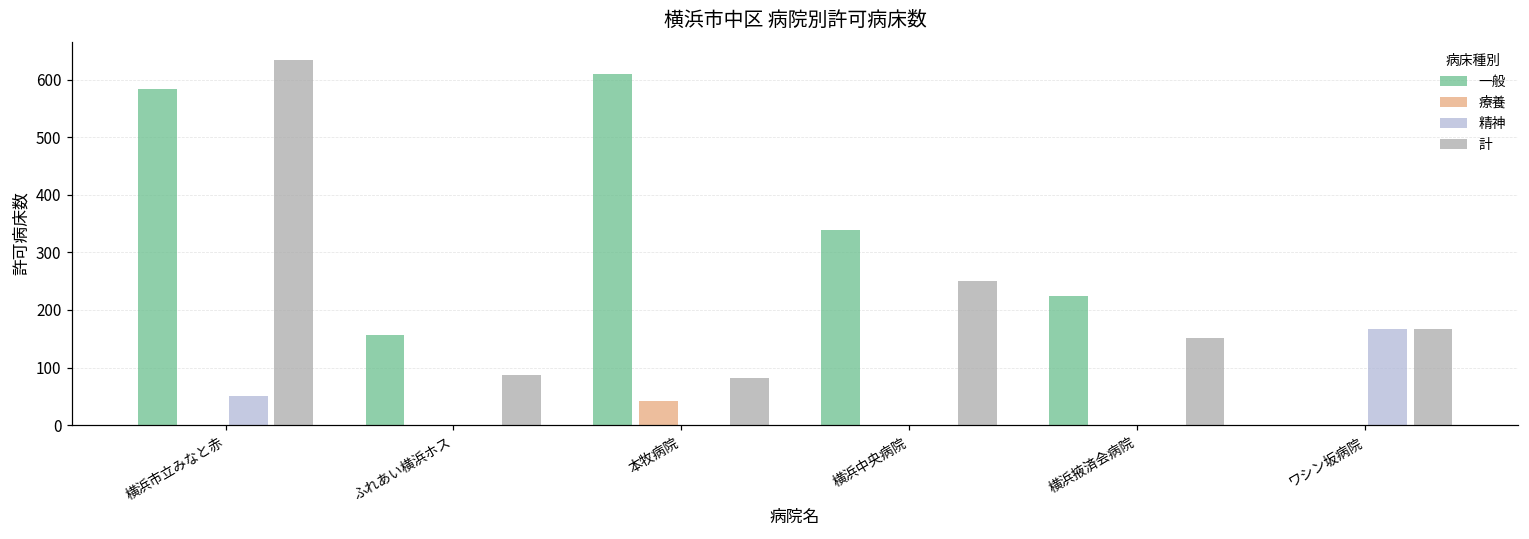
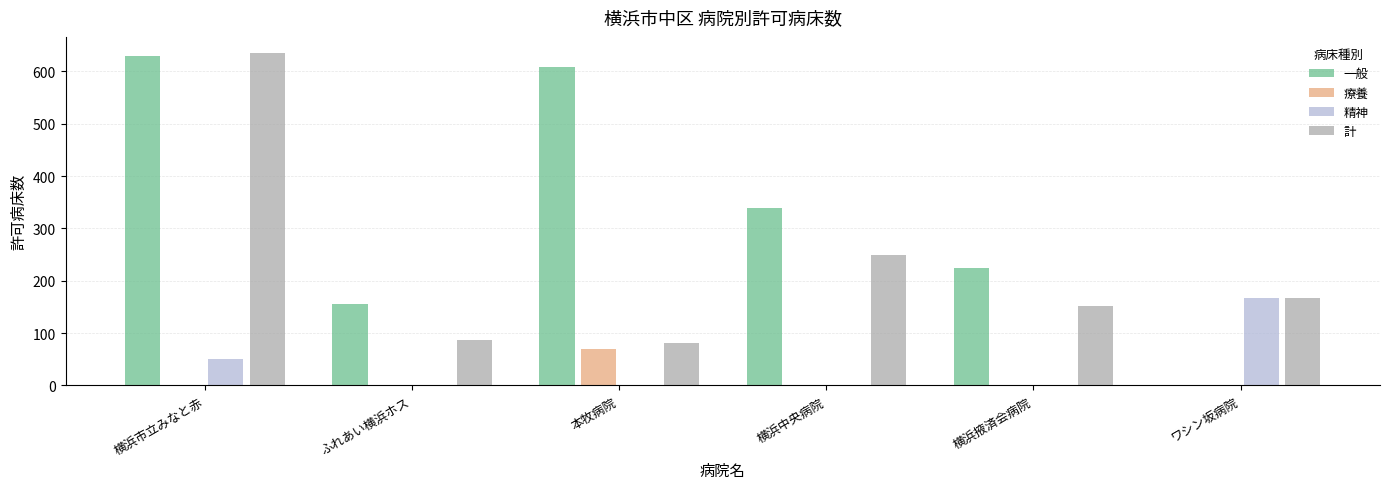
  {
    "一般": {
-     "横浜市立みなと赤": 580,
+     "横浜市立みなと赤": 630,
      "ふれあい横浜ホス": 160,
      "本牧病院": 610,
      "横浜中央病院": 340,
      "横浜掖済会病院": 230,
      "ワシン坂病院": 0
    },
    "療養": {
      "横浜市立みなと赤": 0,
      "ふれあい横浜ホス": 0,
-     "本牧病院": 40,
+     "本牧病院": 70,
      "横浜中央病院": 0,
      "横浜掖済会病院": 0,
      "ワシン坂病院": 0
    }
  }
